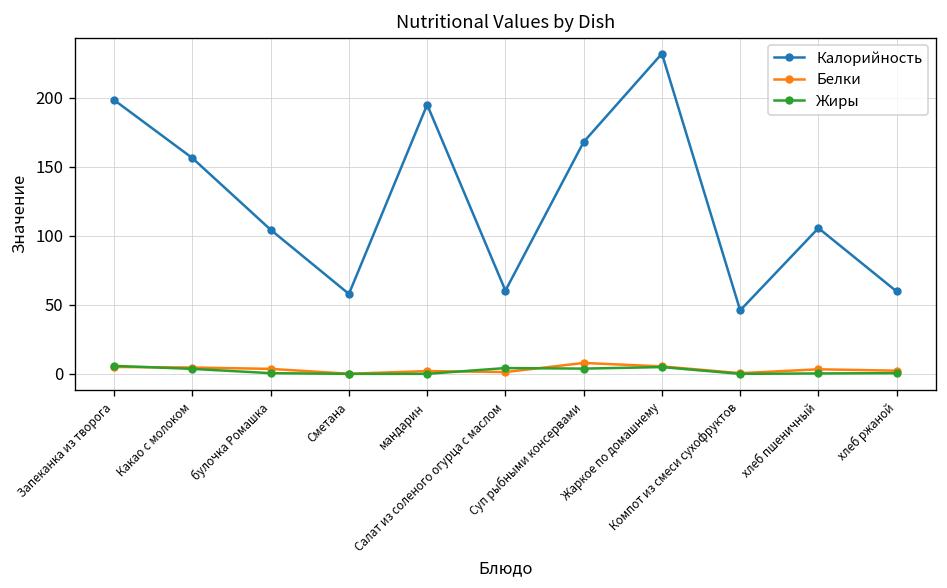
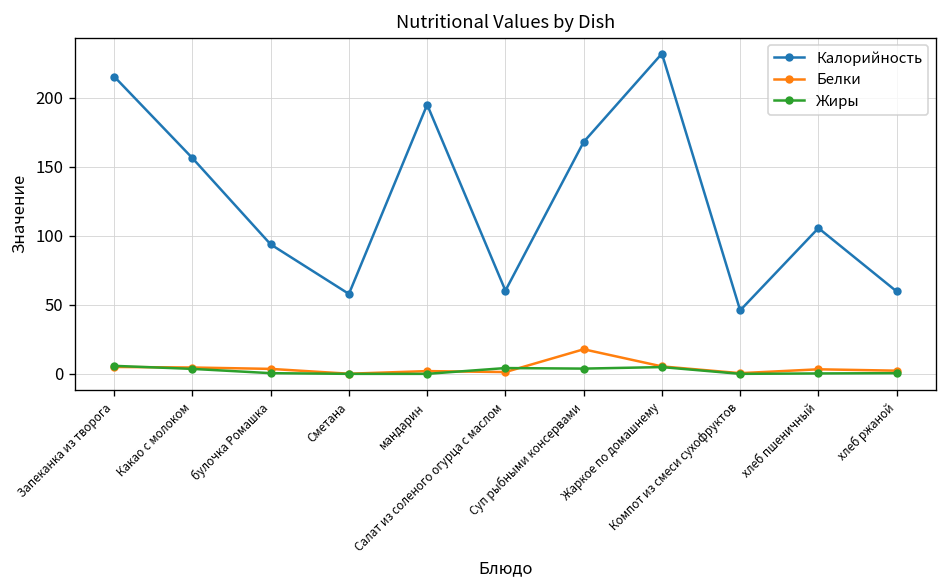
  {
    "Калорийность": {
-     "Запеканка из творога": 198,
+     "Запеканка из творога": 215,
      "Какао с молоком": 156,
-     "булочка Ромашка": 104,
+     "булочка Ромашка": 94,
      "Сметана": 58,
      "мандарин": 195,
      "Салат из соленого огурца с маслом": 60,
      "Суп рыбными консервами": 168,
      "Жаркое по домашнему": 232,
      "Компот из смеси сухофруктов": 46,
      "хлеб пшеничный": 106,
      "хлеб ржаной": 60
    },
    "Белки": {
      "булочка Ромашка": 4,
      "Салат из соленого огурца с маслом": 1,
-     "Суп рыбными консервами": 8,
+     "Суп рыбными консервами": 18,
      "хлеб пшеничный": 3
    },
    "Жиры": {
      "булочка Ромашка": 1,
      "Салат из соленого огурца с маслом": 4,
      "Суп рыбными консервами": 4,
      "хлеб пшеничный": 0
    }
  }
